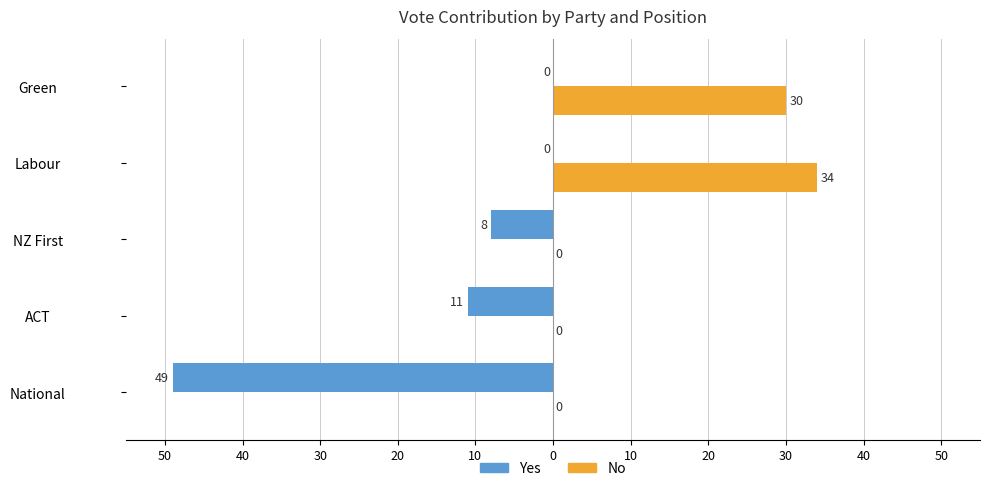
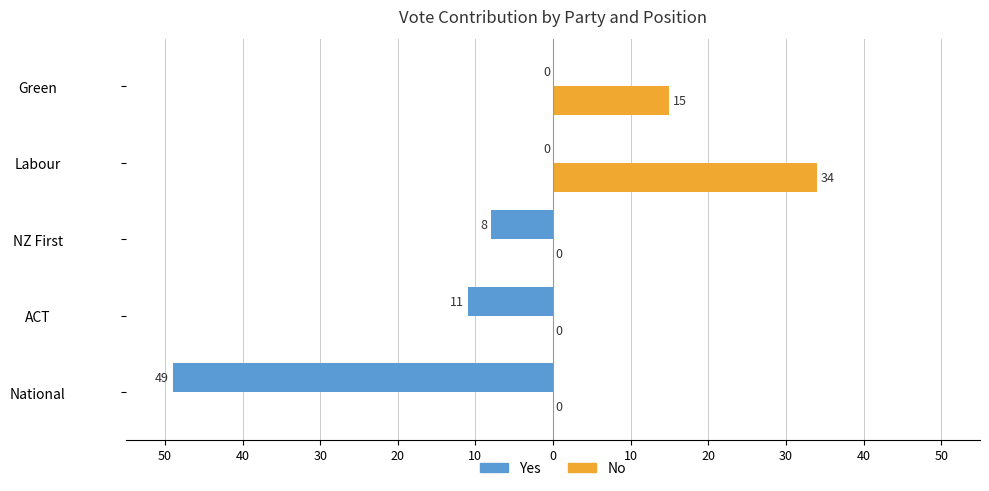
  {
    "Yes": {
      "Green": 0,
      "Labour": 0
    },
    "No": {
-     "Green": 30,
+     "Green": 15,
      "Labour": 34,
      "NZ First": 0,
      "ACT": 0,
      "National": 0
    }
  }
